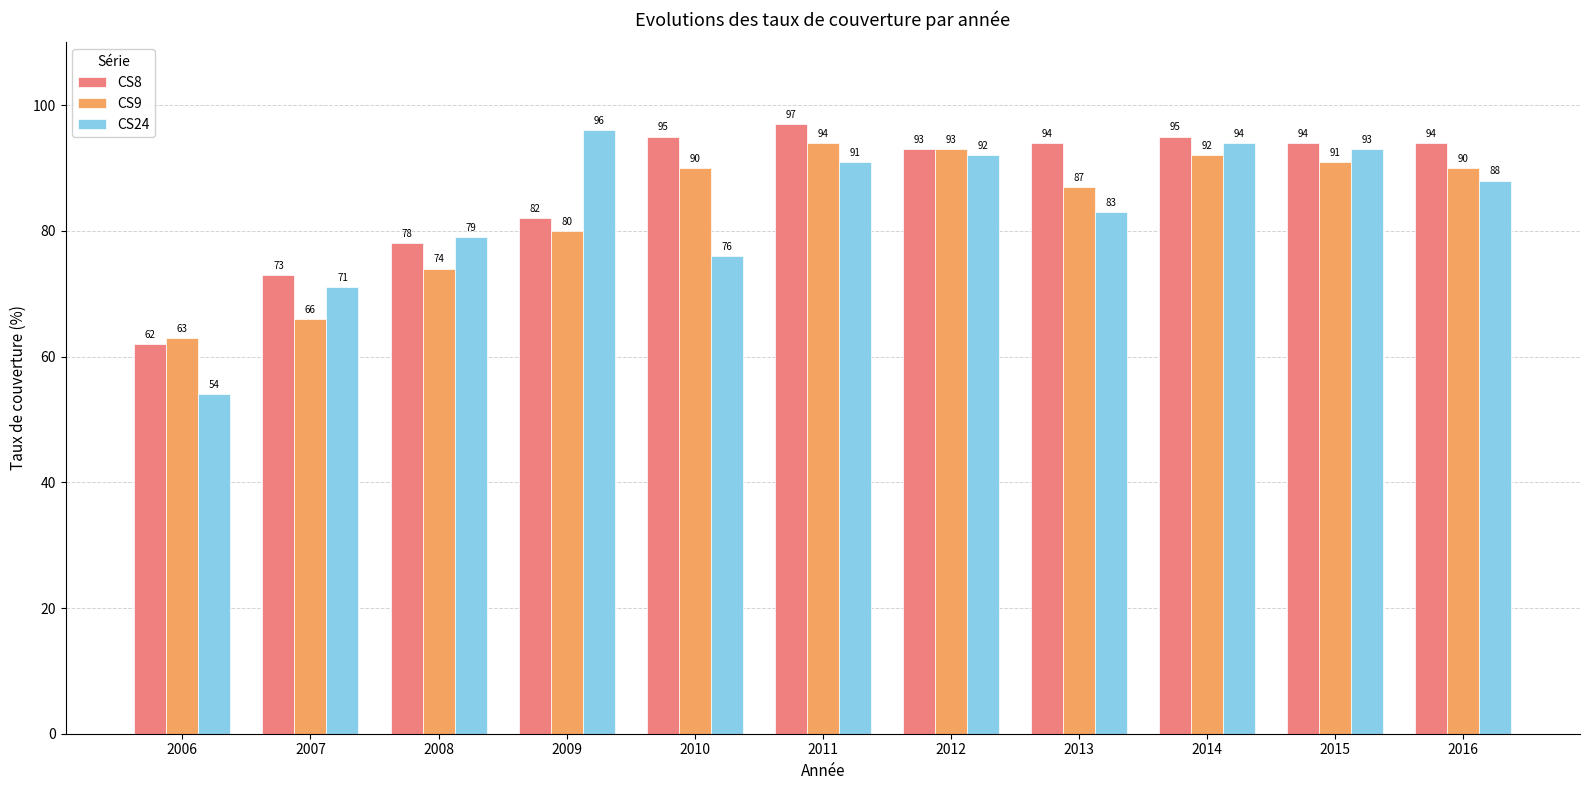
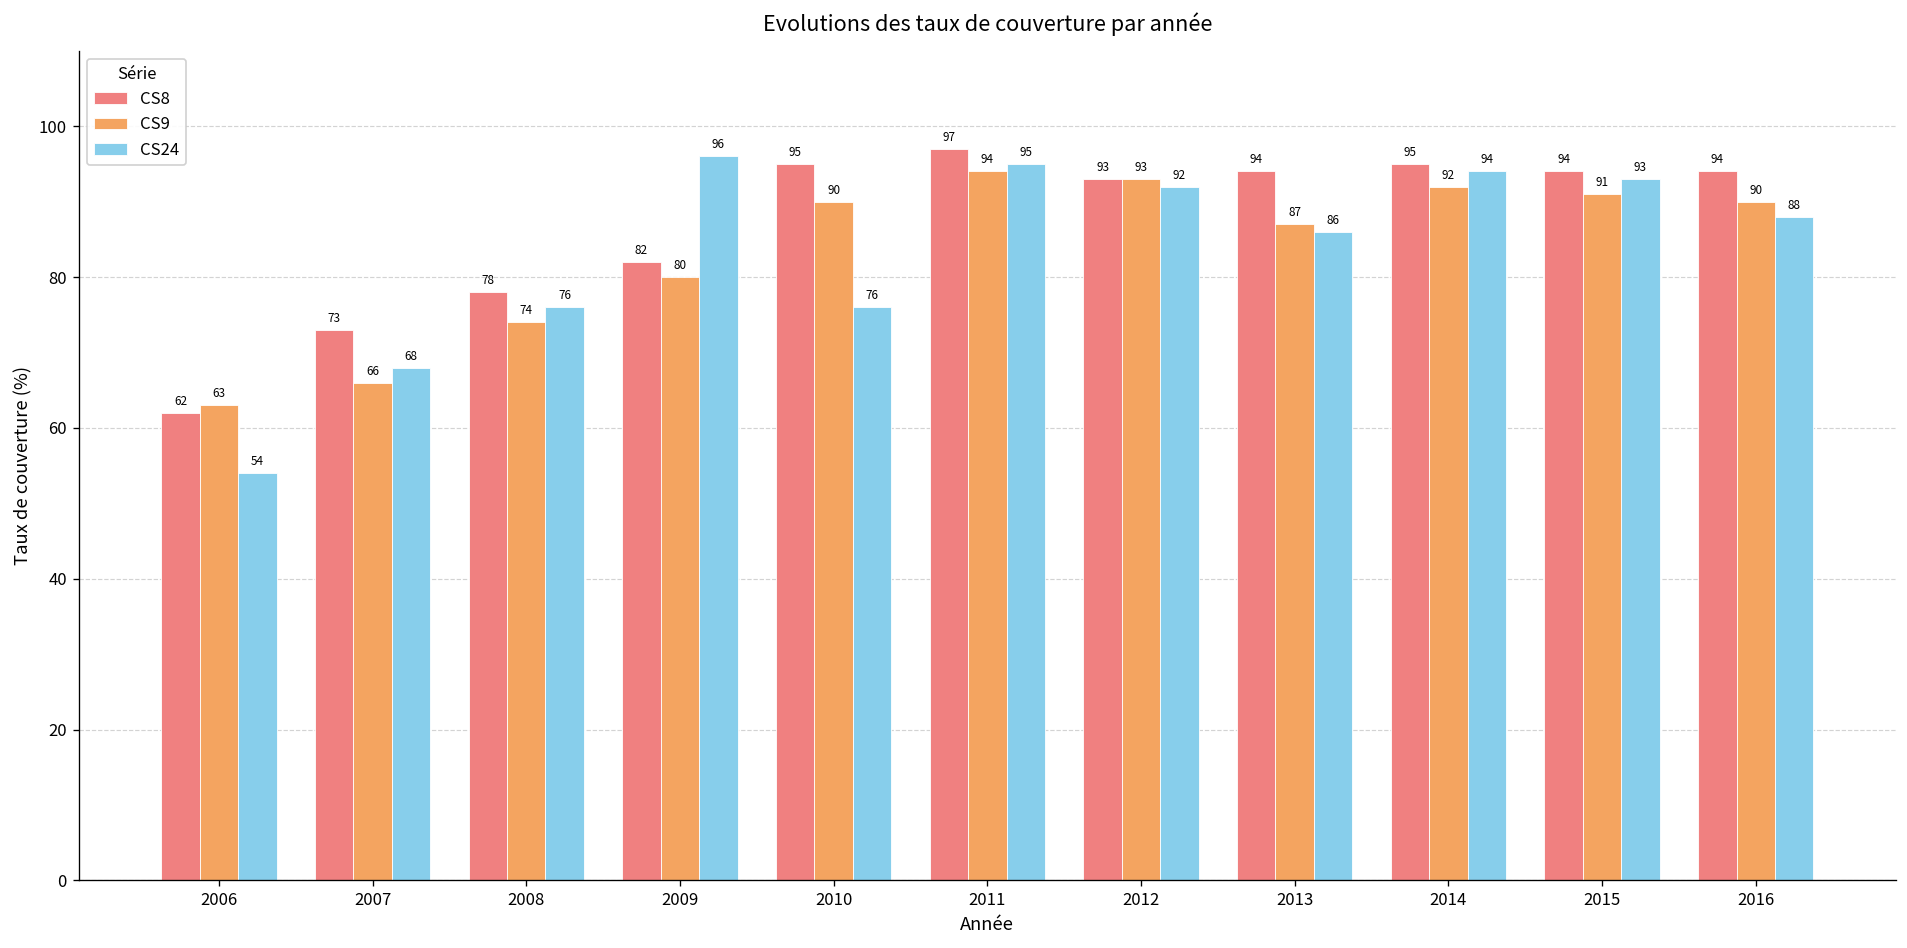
  {
    "CS24": {
      "2006": 54,
-     "2007": 71,
-     "2008": 79,
+     "2007": 68,
+     "2008": 76,
      "2009": 96,
      "2010": 76,
-     "2011": 91,
+     "2011": 95,
      "2012": 92,
-     "2013": 83,
+     "2013": 86,
      "2014": 94,
      "2015": 93,
      "2016": 88
    }
  }
